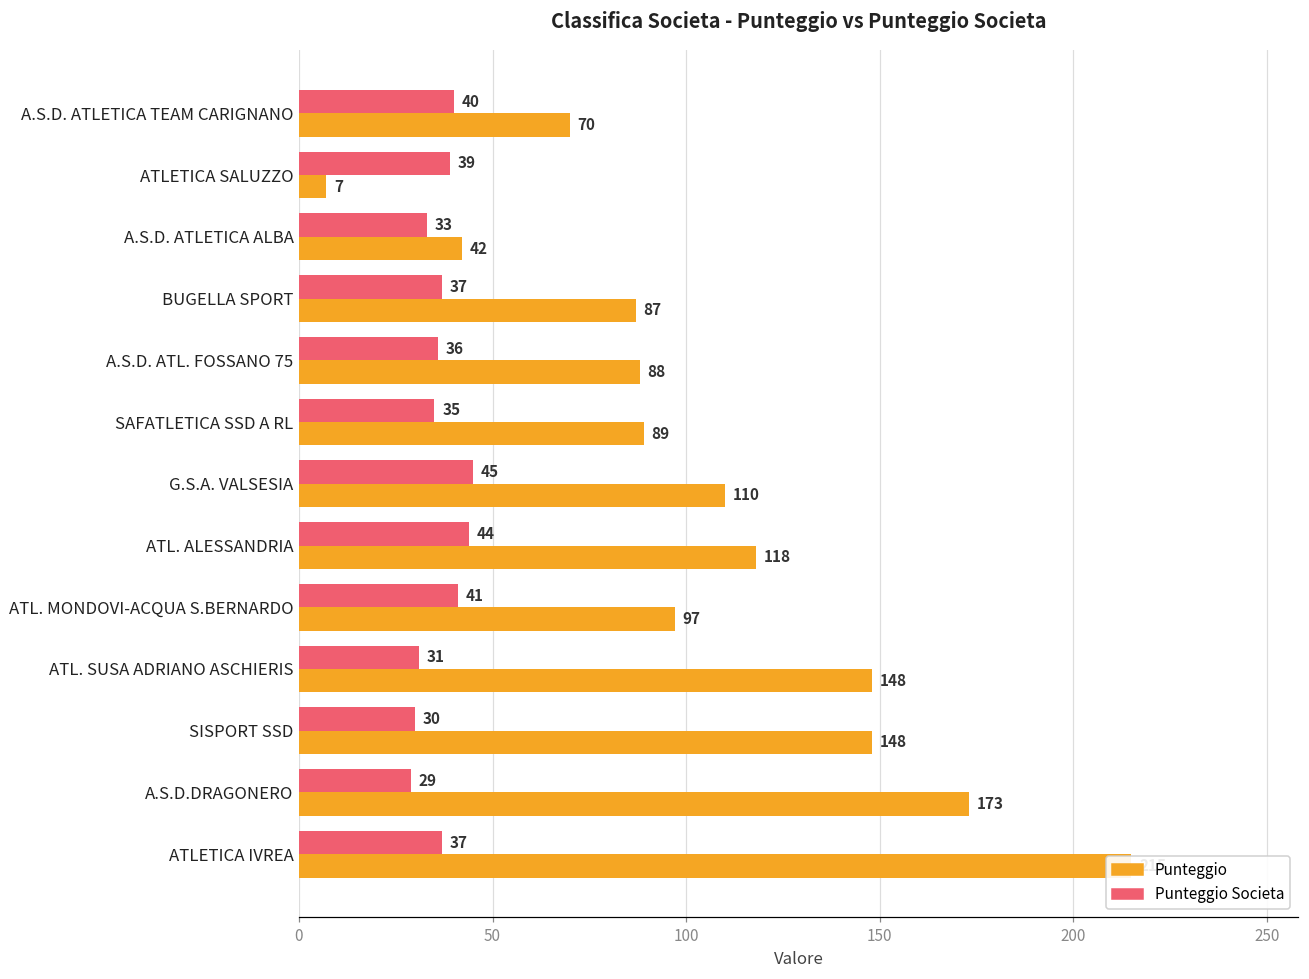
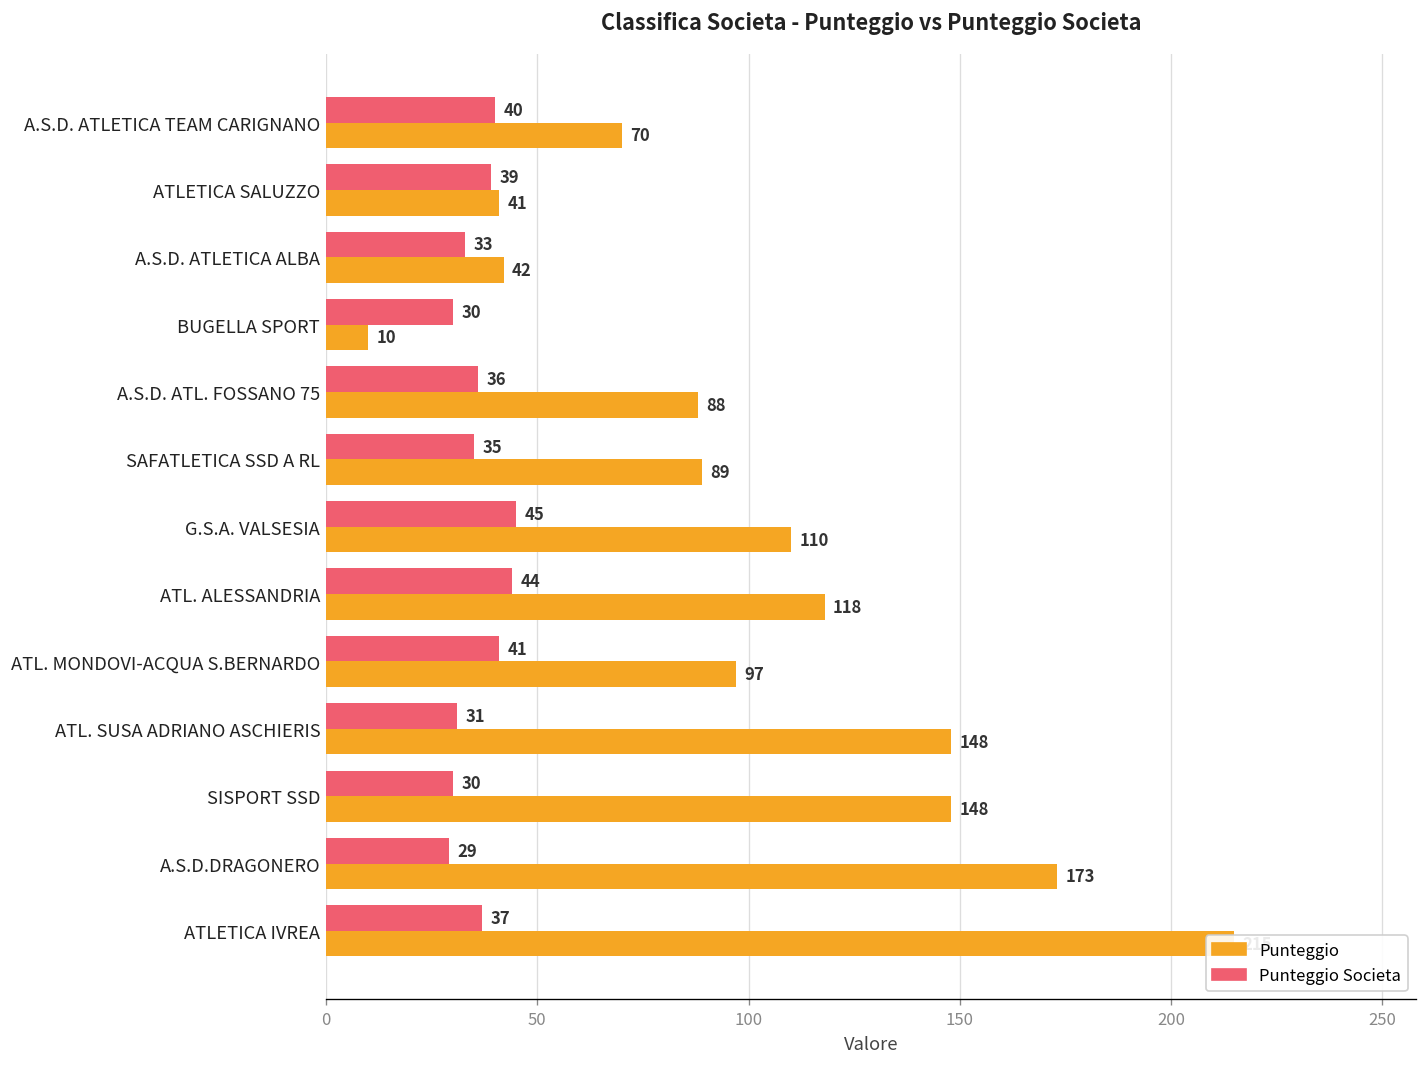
  {
    "Punteggio": {
      "A.S.D. ATLETICA TEAM CARIGNANO": 70,
-     "ATLETICA SALUZZO": 7,
+     "ATLETICA SALUZZO": 41,
      "A.S.D. ATLETICA ALBA": 42,
-     "BUGELLA SPORT": 87,
+     "BUGELLA SPORT": 10,
      "A.S.D. ATL. FOSSANO 75": 88,
      "SAFATLETICA SSD A RL": 89,
      "G.S.A. VALSESIA": 110,
      "ATL. ALESSANDRIA": 118,
      "ATL. MONDOVI-ACQUA S.BERNARDO": 97,
      "ATL. SUSA ADRIANO ASCHIERIS": 148,
      "SISPORT SSD": 148,
      "A.S.D.DRAGONERO": 173
    },
    "Punteggio Societa": {
      "A.S.D. ATLETICA TEAM CARIGNANO": 40,
      "ATLETICA SALUZZO": 39,
      "A.S.D. ATLETICA ALBA": 33,
-     "BUGELLA SPORT": 37,
+     "BUGELLA SPORT": 30,
      "A.S.D. ATL. FOSSANO 75": 36,
      "SAFATLETICA SSD A RL": 35,
      "G.S.A. VALSESIA": 45,
      "ATL. ALESSANDRIA": 44,
      "ATL. MONDOVI-ACQUA S.BERNARDO": 41,
      "ATL. SUSA ADRIANO ASCHIERIS": 31,
      "SISPORT SSD": 30,
      "A.S.D.DRAGONERO": 29,
      "ATLETICA IVREA": 37
    }
  }
